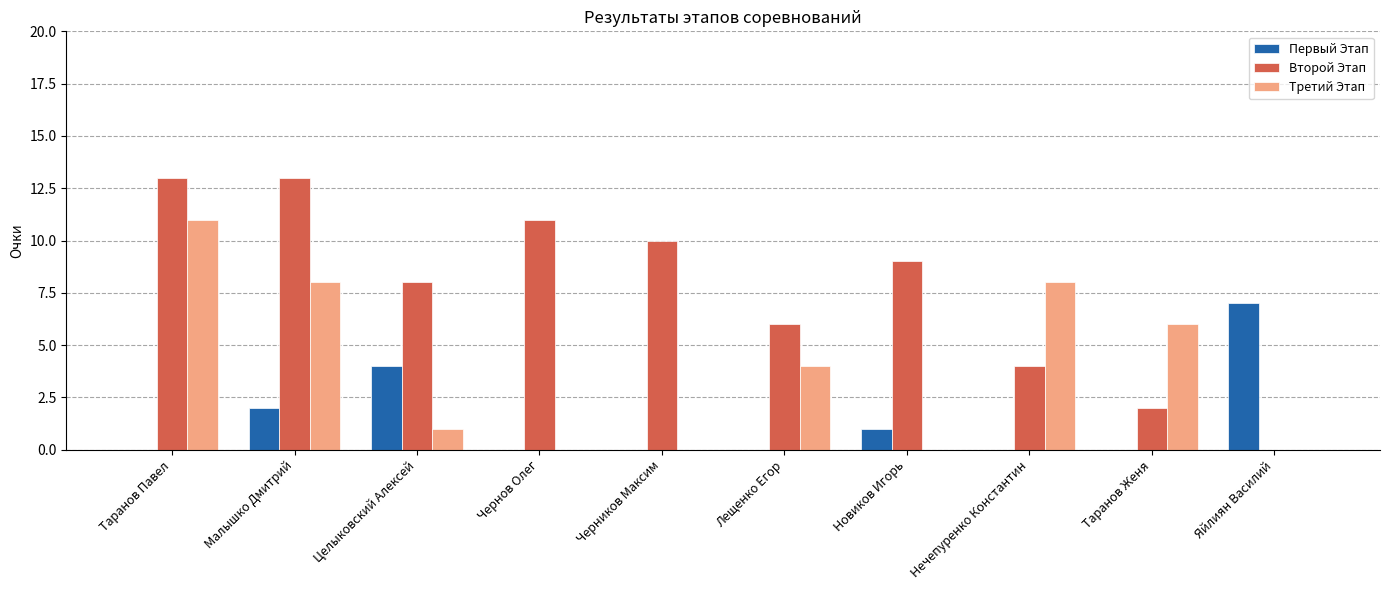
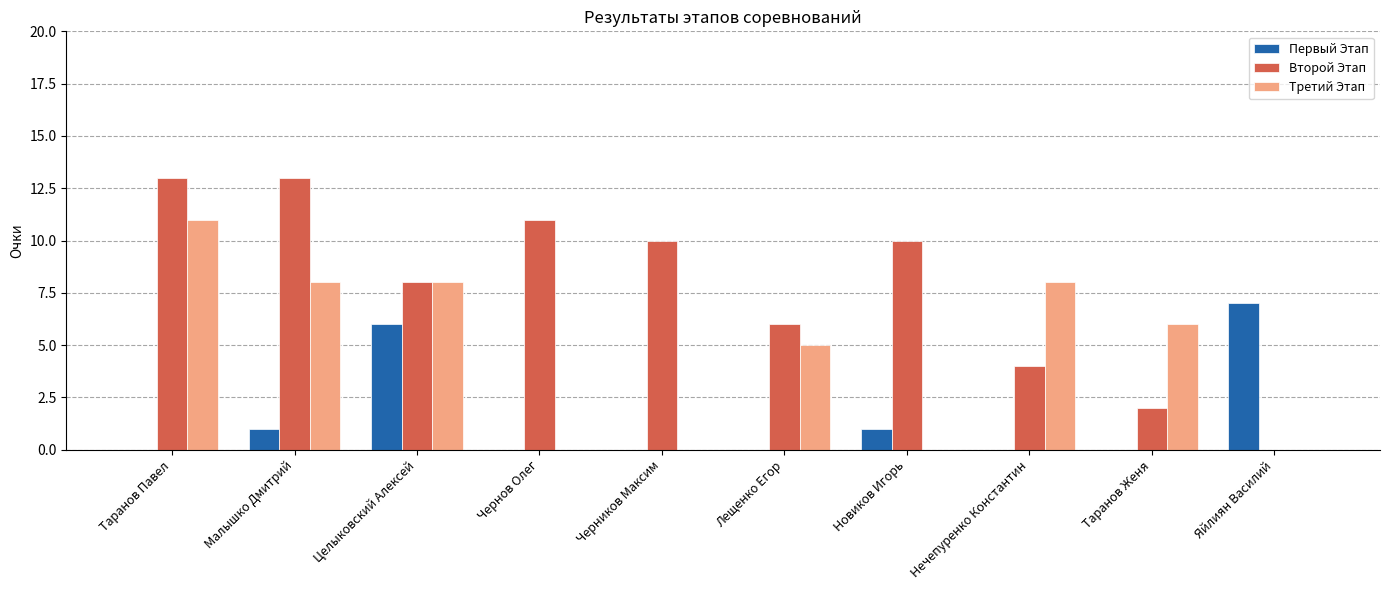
  {
    "Первый Этап": {
      "Таранов Павел": 0,
-     "Малышко Дмитрий": 2,
-     "Целыковский Алексей": 4,
+     "Малышко Дмитрий": 1,
+     "Целыковский Алексей": 6,
      "Чернов Олег": 0,
      "Черников Максим": 0,
      "Лещенко Егор": 0,
      "Новиков Игорь": 1,
      "Нечепуренко Константин": 0,
      "Таранов Женя": 0,
      "Яйлиян Василий": 7
    },
    "Второй Этап": {
      "Таранов Павел": 13,
      "Малышко Дмитрий": 13,
      "Целыковский Алексей": 8,
      "Чернов Олег": 11,
      "Черников Максим": 10,
      "Лещенко Егор": 6,
-     "Новиков Игорь": 9,
+     "Новиков Игорь": 10,
      "Нечепуренко Константин": 4,
      "Таранов Женя": 2,
      "Яйлиян Василий": 0
    },
    "Третий Этап": {
      "Таранов Павел": 11,
      "Малышко Дмитрий": 8,
-     "Целыковский Алексей": 1,
+     "Целыковский Алексей": 8,
      "Чернов Олег": 0,
      "Черников Максим": 0,
-     "Лещенко Егор": 4,
+     "Лещенко Егор": 5,
      "Новиков Игорь": 0,
      "Нечепуренко Константин": 8,
      "Таранов Женя": 6,
      "Яйлиян Василий": 0
    }
  }
